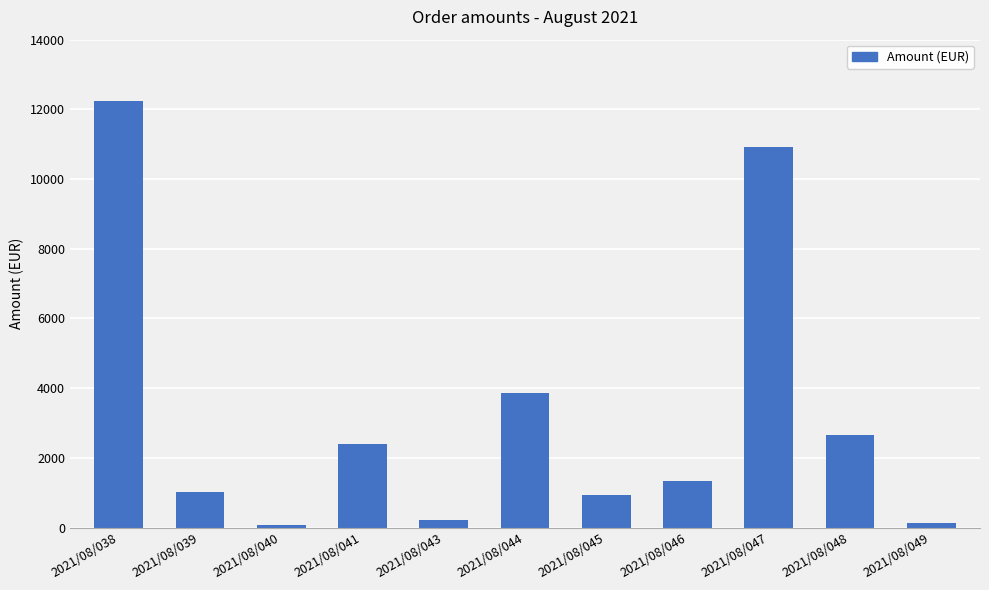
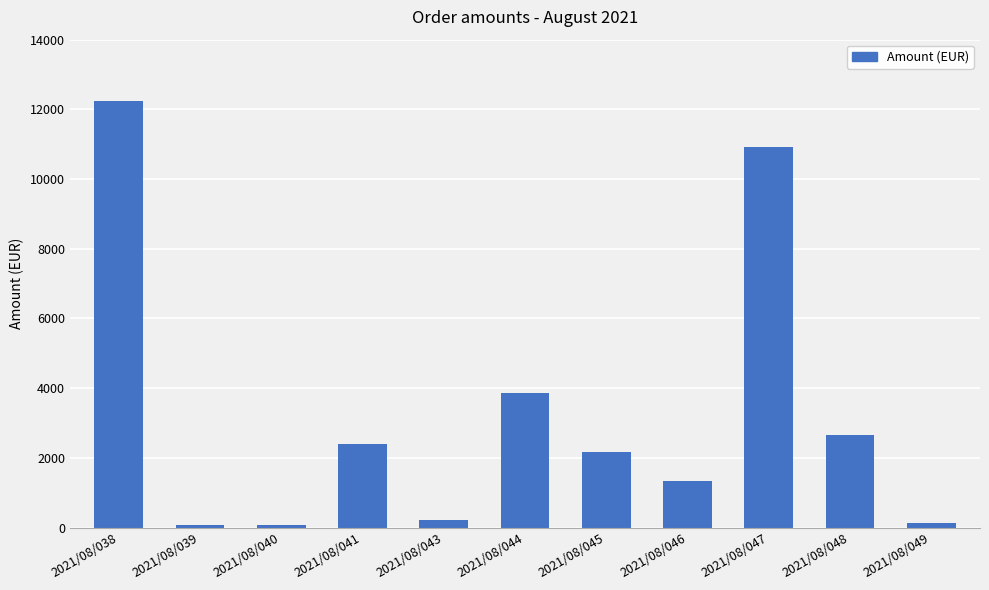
  {
    "2021/08/038": 12200,
-   "2021/08/039": 1000,
+   "2021/08/039": 100,
    "2021/08/040": 100,
    "2021/08/041": 2400,
    "2021/08/043": 200,
    "2021/08/044": 3800,
-   "2021/08/045": 900,
+   "2021/08/045": 2200,
    "2021/08/046": 1300,
    "2021/08/047": 10900,
    "2021/08/048": 2700,
    "2021/08/049": 100
  }
